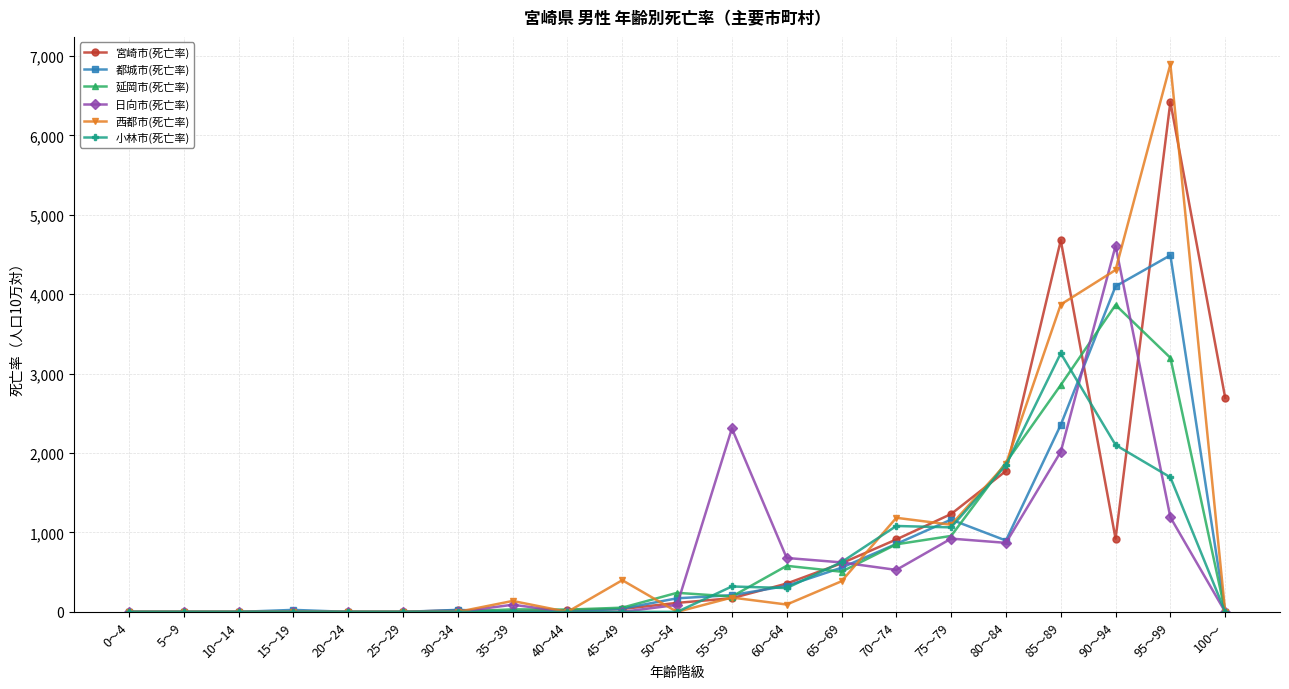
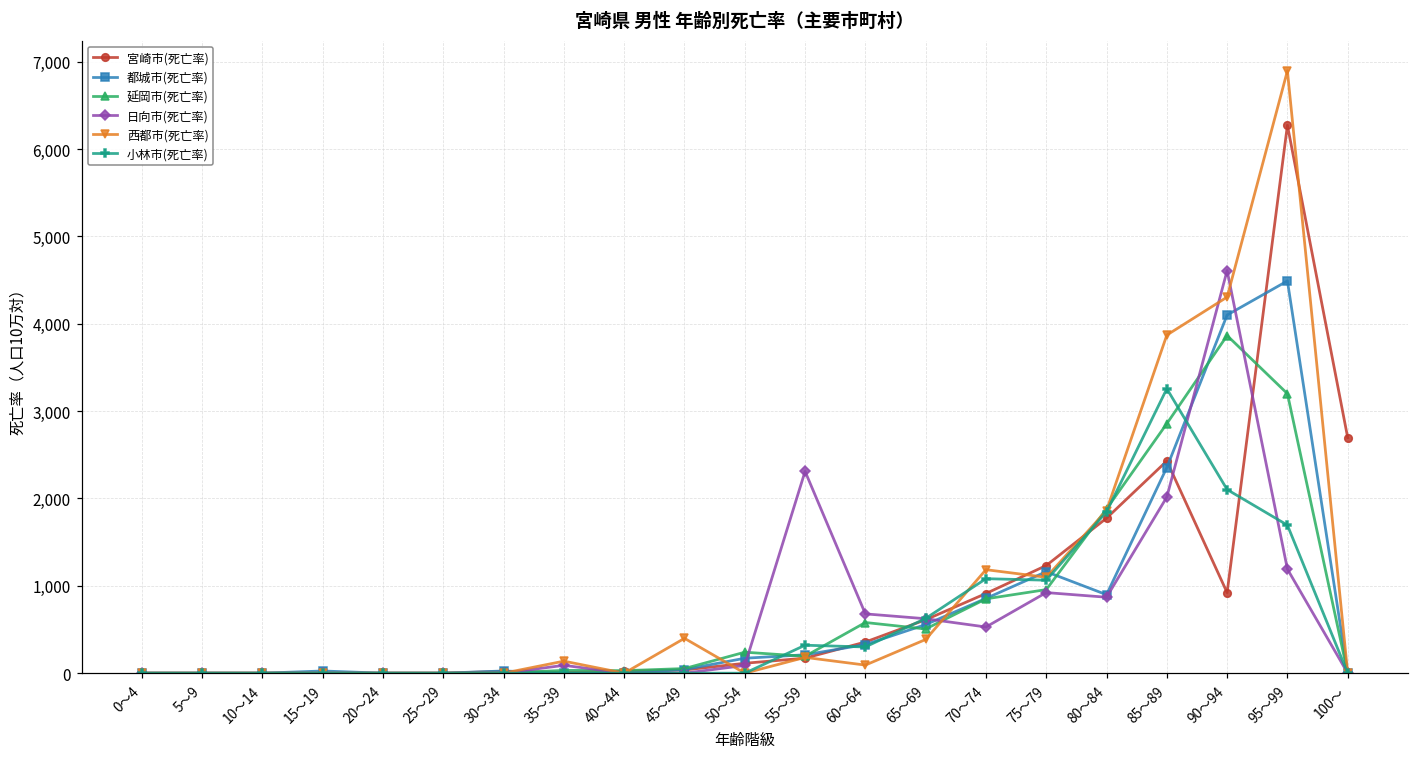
  {
    "宮崎市(死亡率)": {
      "70～74": "900",
      "75～79": "1,200",
      "80～84": "1,800",
-     "85～89": "4,700",
+     "85～89": "2,400",
      "90～94": "900",
-     "95～99": "6,400",
+     "95～99": "6,300",
      "100～": "2,700"
    },
    "都城市(死亡率)": {
      "50～54": "200",
      "65～69": "600",
      "75～79": "1,200",
      "85～89": "2,400",
      "90～94": "4,100",
      "95～99": "4,500"
    },
    "日向市(死亡率)": {
      "35～39": "100",
      "55～59": "2,300",
      "60～64": "700",
      "70～74": "500",
      "75～79": "900",
      "85～89": "2,000",
      "90～94": "4,600",
      "95～99": "1,200"
    },
    "西都市(死亡率)": {
      "35～39": "100",
      "45～49": "400",
      "60～64": "100",
      "65～69": "400",
      "70～74": "1,200",
      "75～79": "1,100",
      "85～89": "3,900",
      "90～94": "4,300",
      "95～99": "6,900"
    }
  }
